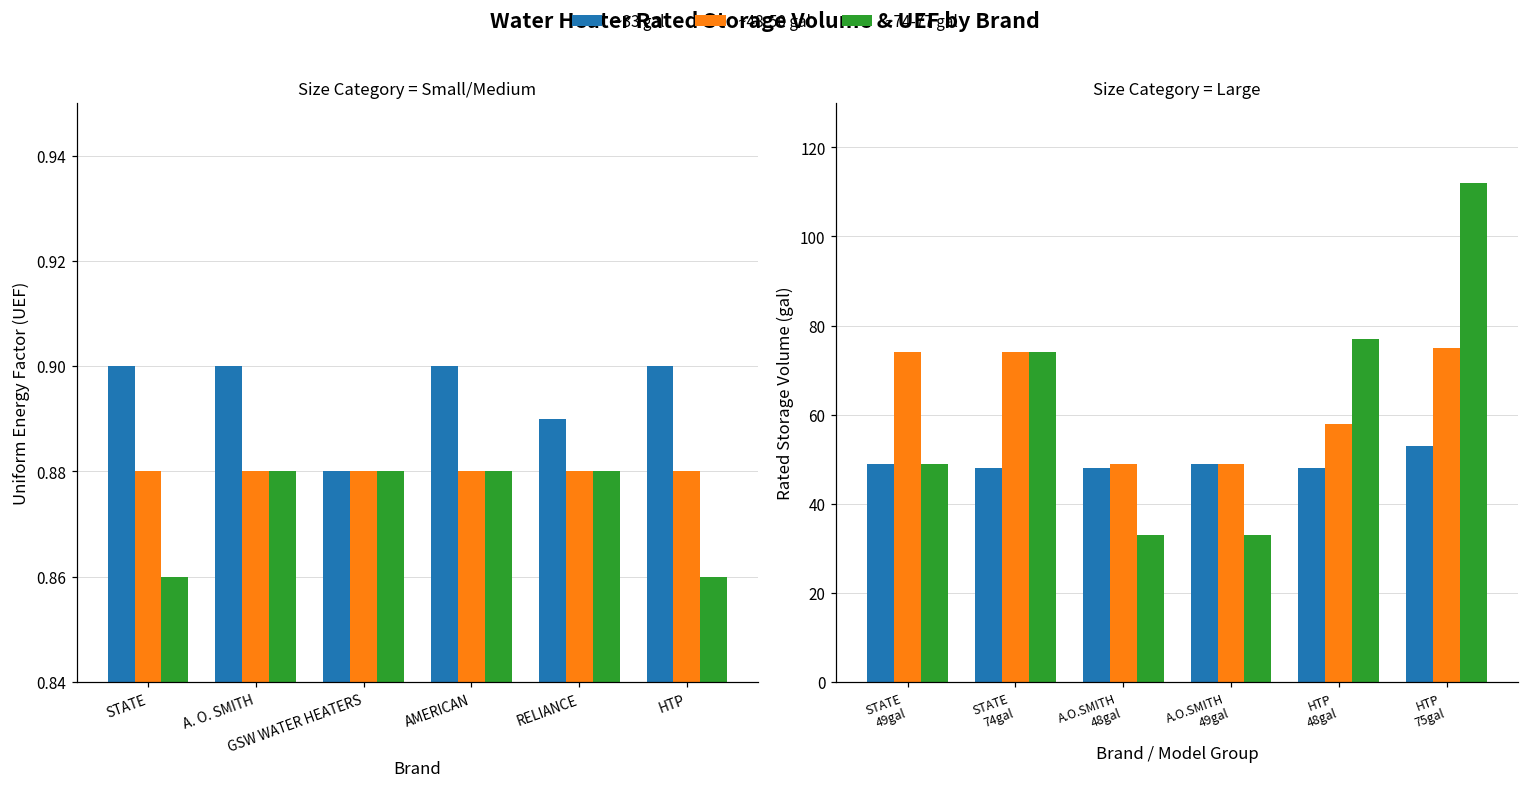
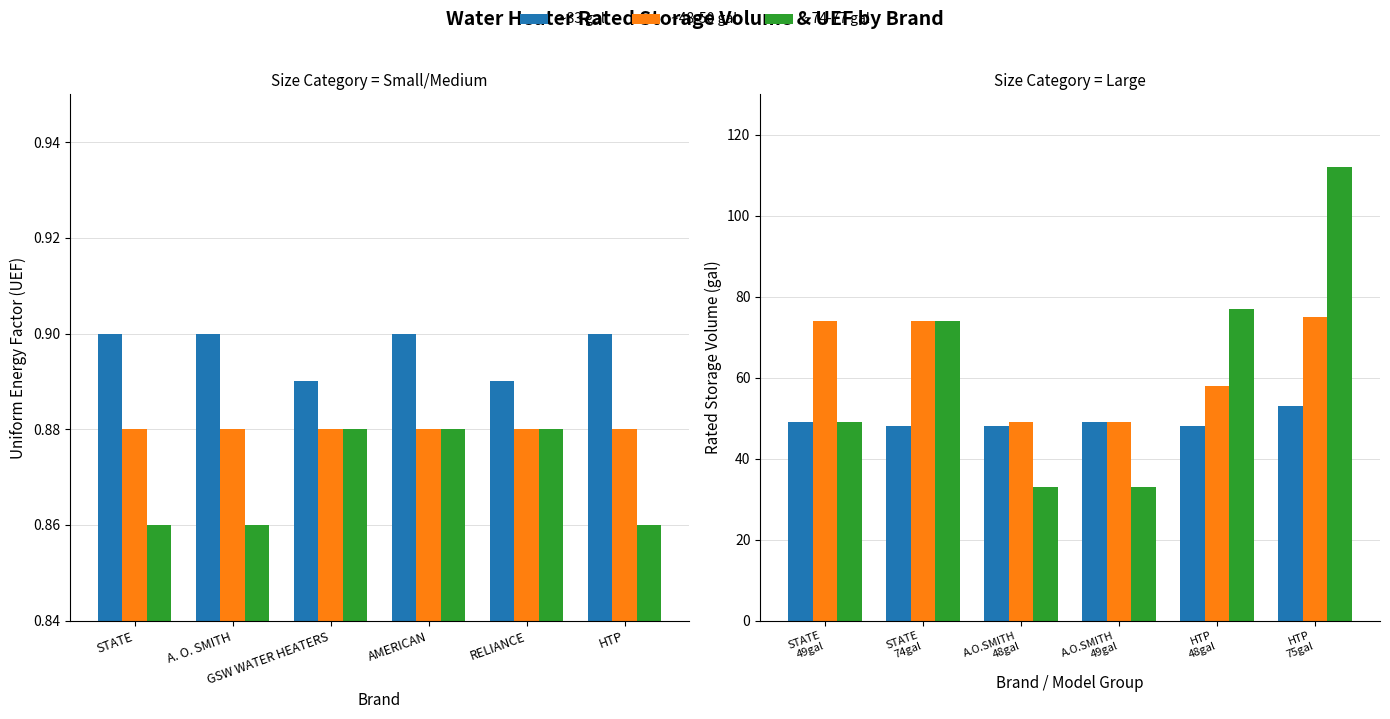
  {
    "Size Category = Small/Medium": {
      "~33 gal": {
        "STATE": 0.90,
        "A. O. SMITH": 0.90,
-       "GSW WATER HEATERS": 0.88,
+       "GSW WATER HEATERS": 0.89,
        "AMERICAN": 0.90,
        "RELIANCE": 0.89,
        "HTP": 0.90
      },
      "~48-50 gal": {
        "STATE": 0.88,
        "A. O. SMITH": 0.88,
        "GSW WATER HEATERS": 0.88,
        "AMERICAN": 0.88,
        "RELIANCE": 0.88,
        "HTP": 0.88
      },
      "~74-77 gal": {
        "STATE": 0.86,
-       "A. O. SMITH": 0.88,
+       "A. O. SMITH": 0.86,
        "GSW WATER HEATERS": 0.88,
        "AMERICAN": 0.88,
        "RELIANCE": 0.88,
        "HTP": 0.86
      }
    }
  }
